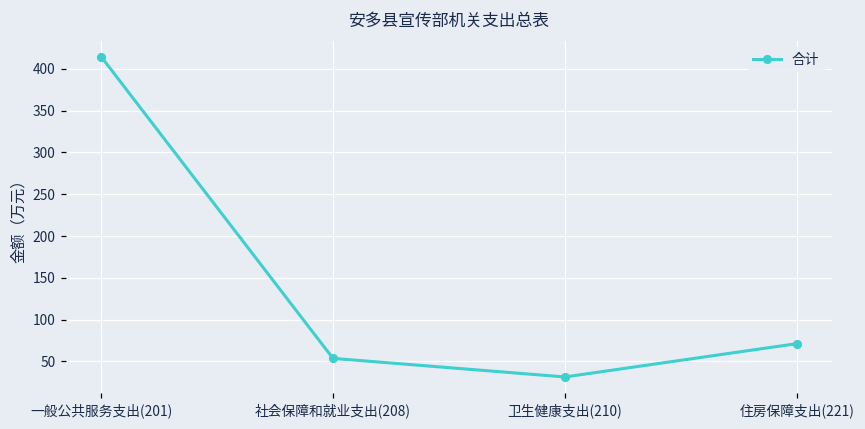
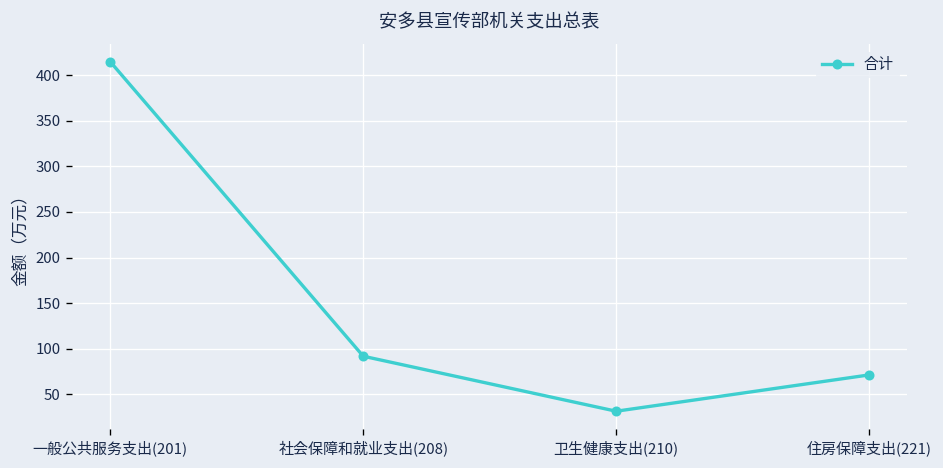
  {
    "一般公共服务支出(201)": 410,
-   "社会保障和就业支出(208)": 50,
+   "社会保障和就业支出(208)": 90,
    "卫生健康支出(210)": 30,
    "住房保障支出(221)": 70
  }
